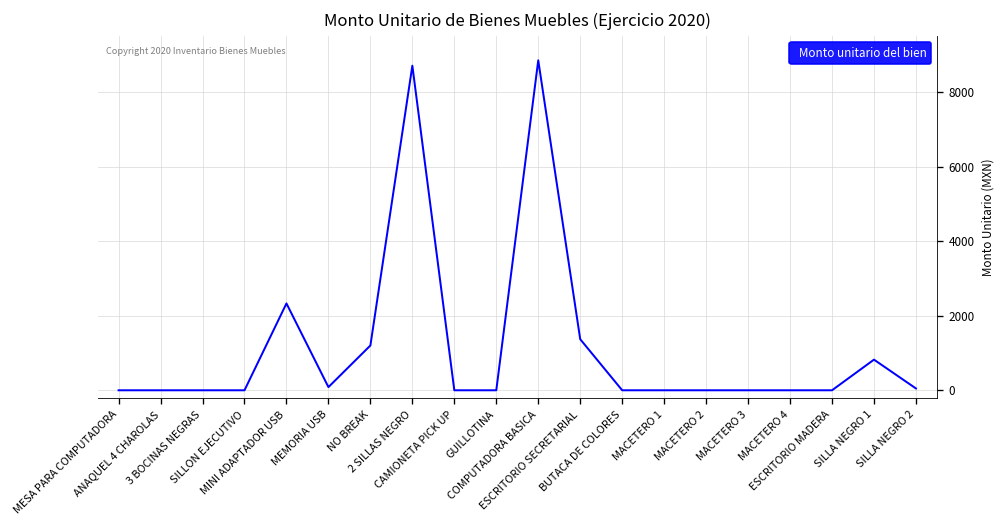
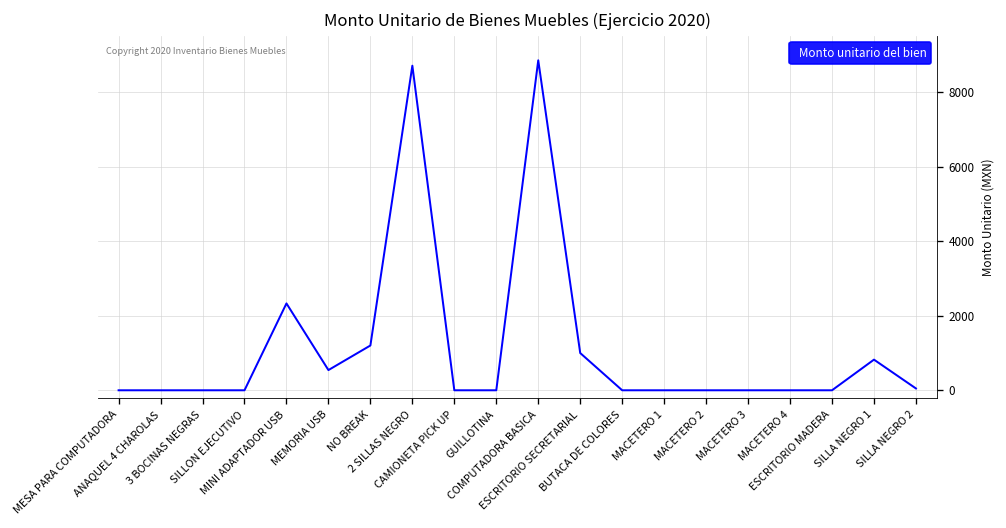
  {
    "MESA PARA COMPUTADORA": 0,
    "ANAQUEL 4 CHAROLAS": 0,
    "3 BOCINAS NEGRAS": 0,
    "SILLON EJECUTIVO": 0,
    "MINI ADAPTADOR USB": 2300,
-   "MEMORIA USB": 100,
+   "MEMORIA USB": 500,
    "NO BREAK": 1200,
    "2 SILLAS NEGRO": 8700,
    "CAMIONETA PICK UP": 0,
    "GUILLOTINA": 0,
    "COMPUTADORA BASICA": 8900,
-   "ESCRITORIO SECRETARIAL": 1400,
+   "ESCRITORIO SECRETARIAL": 1000,
    "BUTACA DE COLORES": 0,
    "MACETERO 1": 0,
    "MACETERO 2": 0,
    "MACETERO 3": 0,
    "MACETERO 4": 0,
    "ESCRITORIO MADERA": 0,
    "SILLA NEGRO 1": 800,
    "SILLA NEGRO 2": 0
  }
